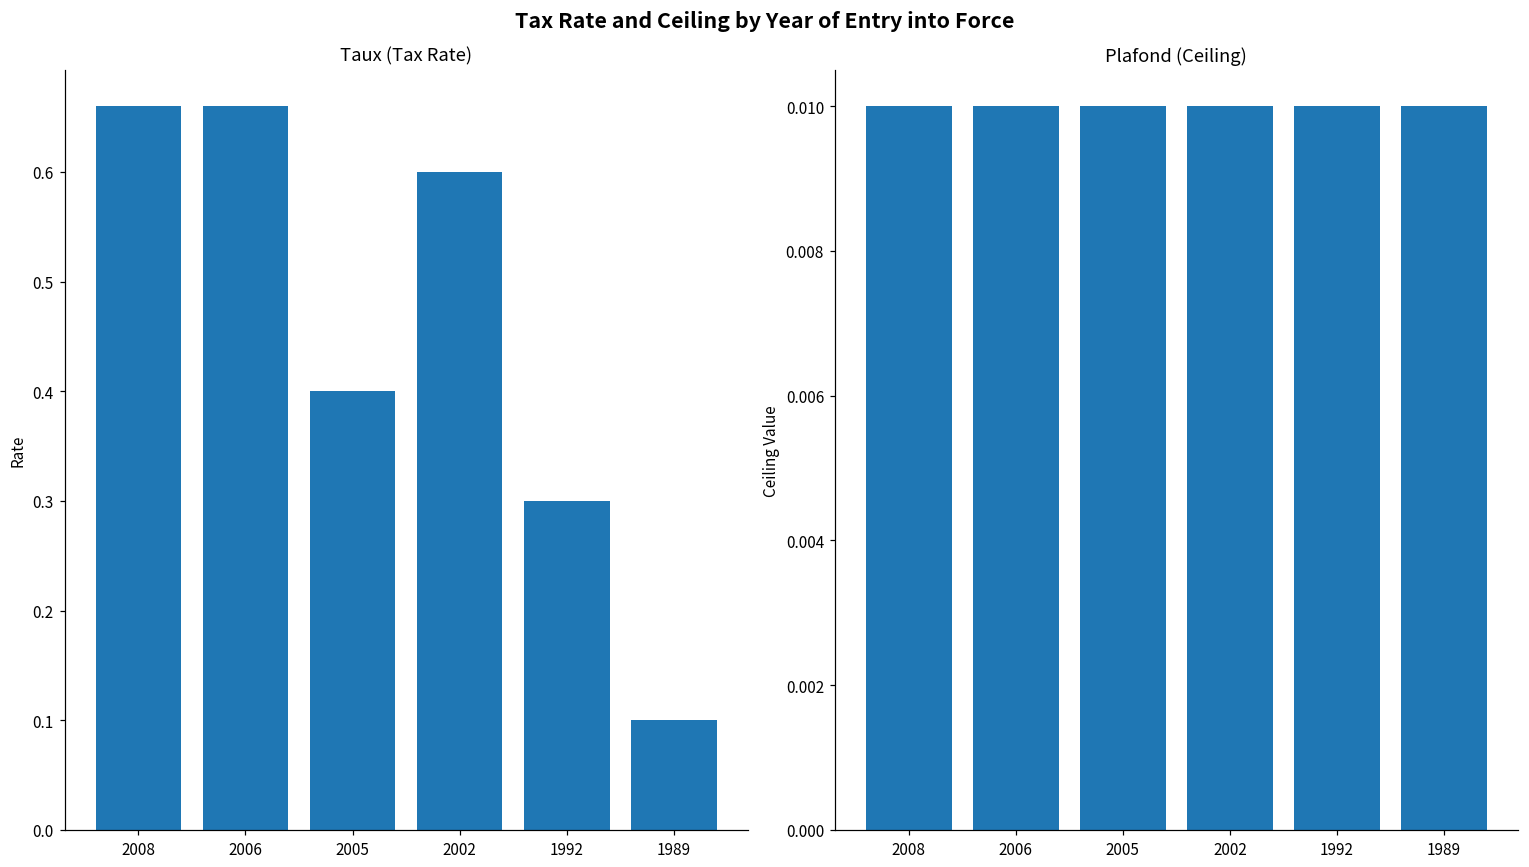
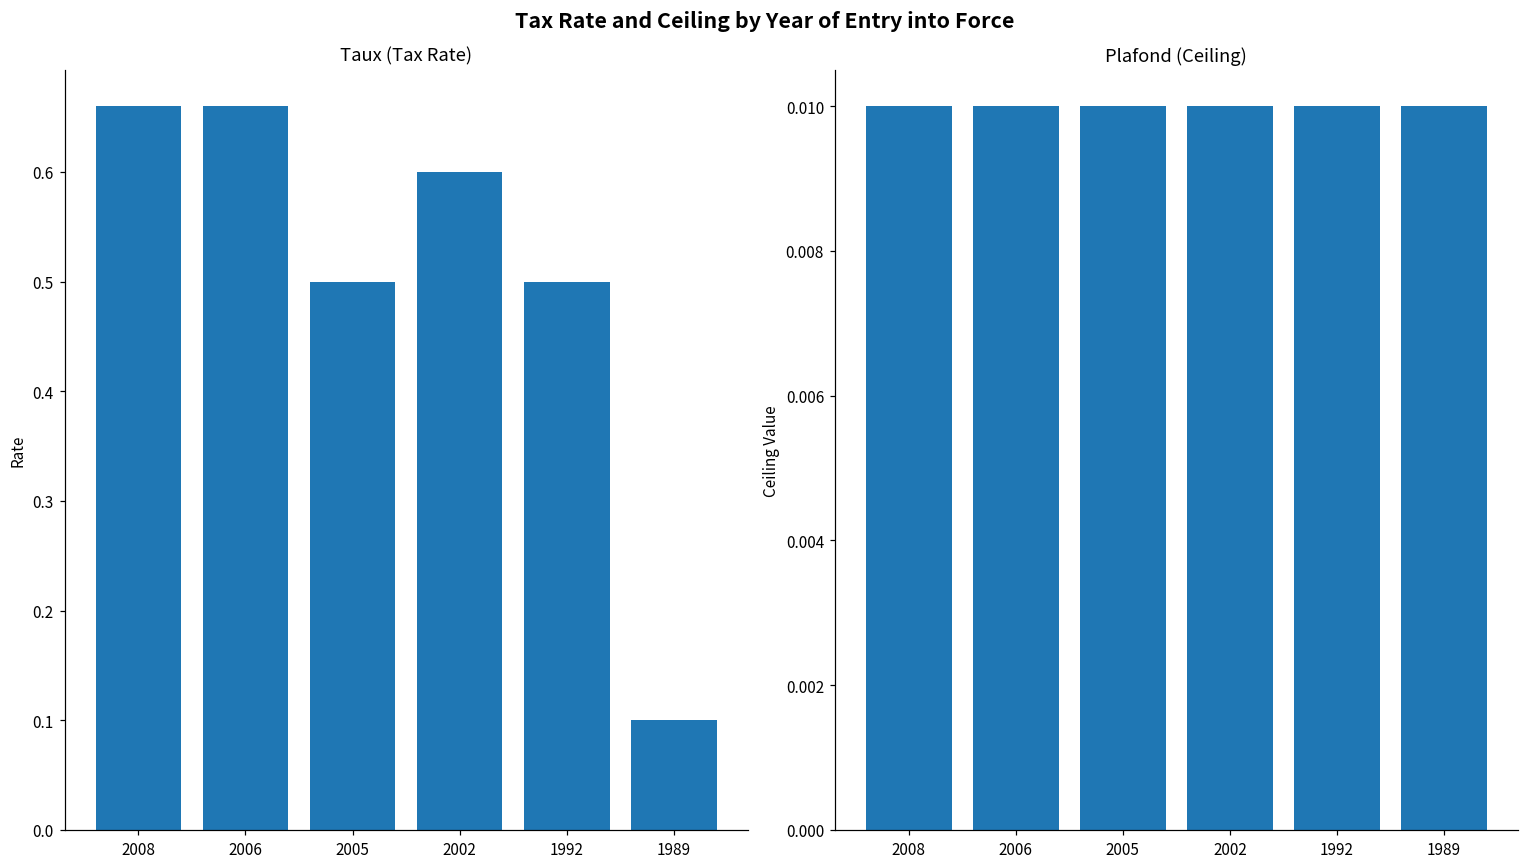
  {
    "Taux (Tax Rate)": {
      "2008": 0.66,
      "2006": 0.66,
-     "2005": 0.4,
+     "2005": 0.5,
      "2002": 0.6,
-     "1992": 0.3,
+     "1992": 0.5,
      "1989": 0.1
    },
    "Plafond (Ceiling)": {
      "2008": 0.0100,
      "2006": 0.0100,
      "2005": 0.0100,
      "2002": 0.0100,
      "1992": 0.0100,
      "1989": 0.0100
    }
  }
